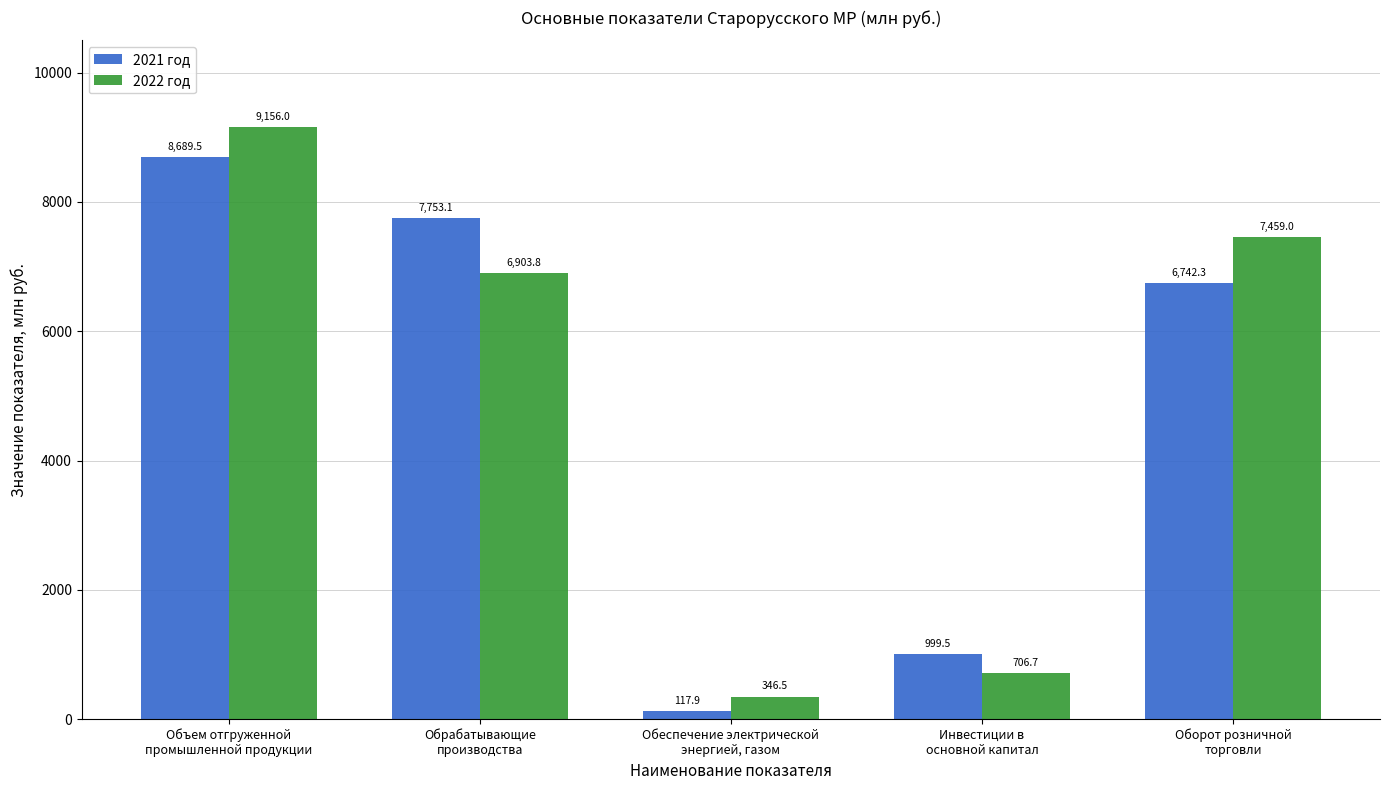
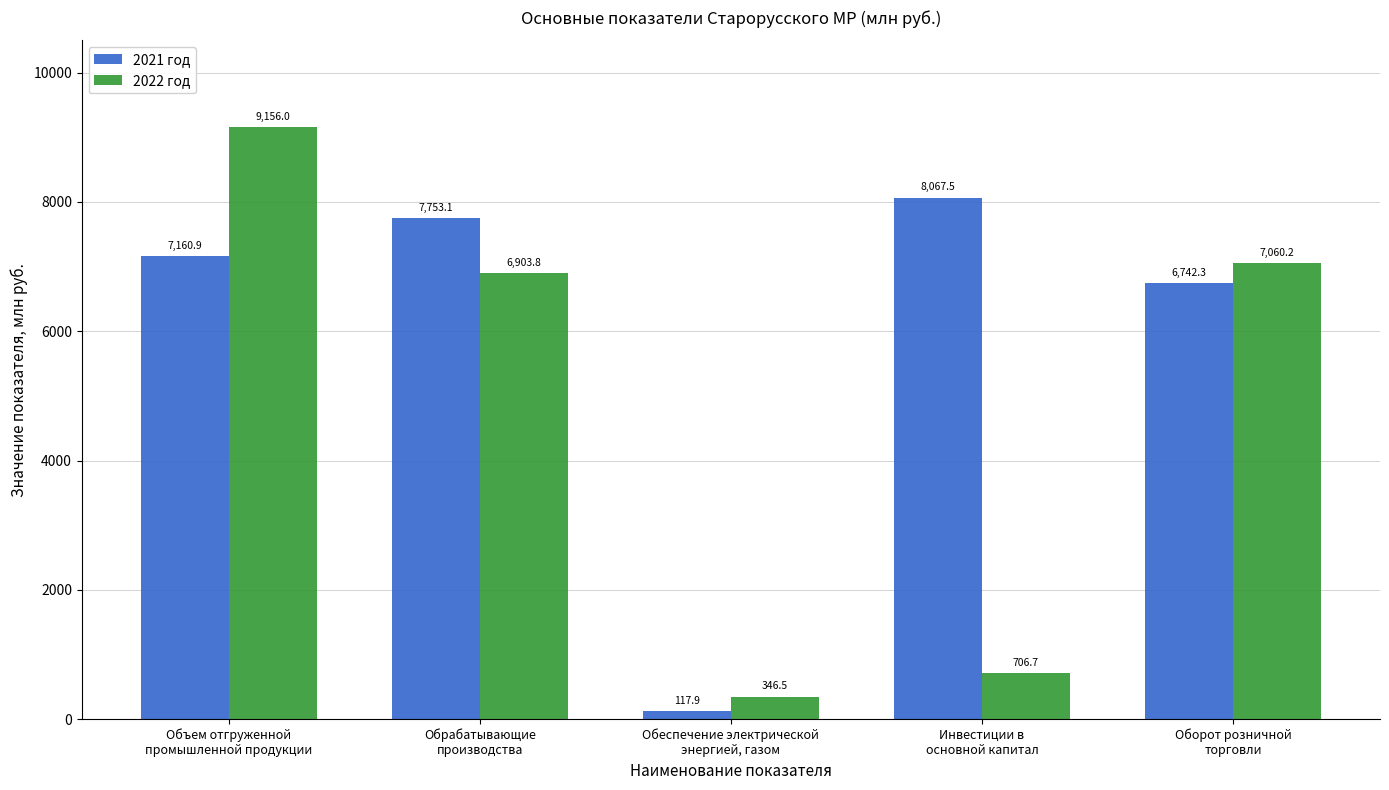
  {
    "2021 год": {
-     "Объем отгруженной промышленной продукции": "8,689.5",
+     "Объем отгруженной промышленной продукции": "7,160.9",
      "Обрабатывающие производства": "7,753.1",
      "Обеспечение электрической энергией, газом": "117.9",
-     "Инвестиции в основной капитал": "999.5",
+     "Инвестиции в основной капитал": "8,067.5",
      "Оборот розничной торговли": "6,742.3"
    },
    "2022 год": {
      "Объем отгруженной промышленной продукции": "9,156.0",
      "Обрабатывающие производства": "6,903.8",
      "Обеспечение электрической энергией, газом": "346.5",
      "Инвестиции в основной капитал": "706.7",
-     "Оборот розничной торговли": "7,459.0"
+     "Оборот розничной торговли": "7,060.2"
    }
  }
